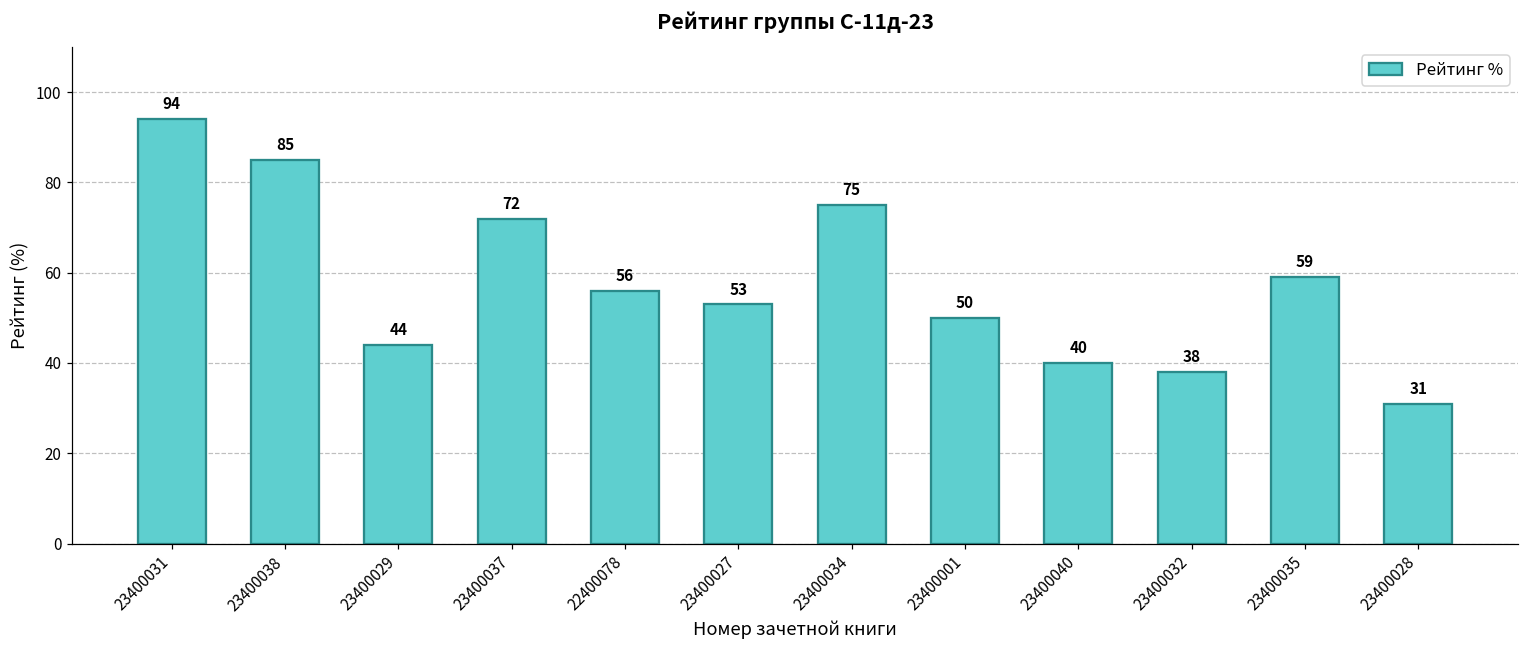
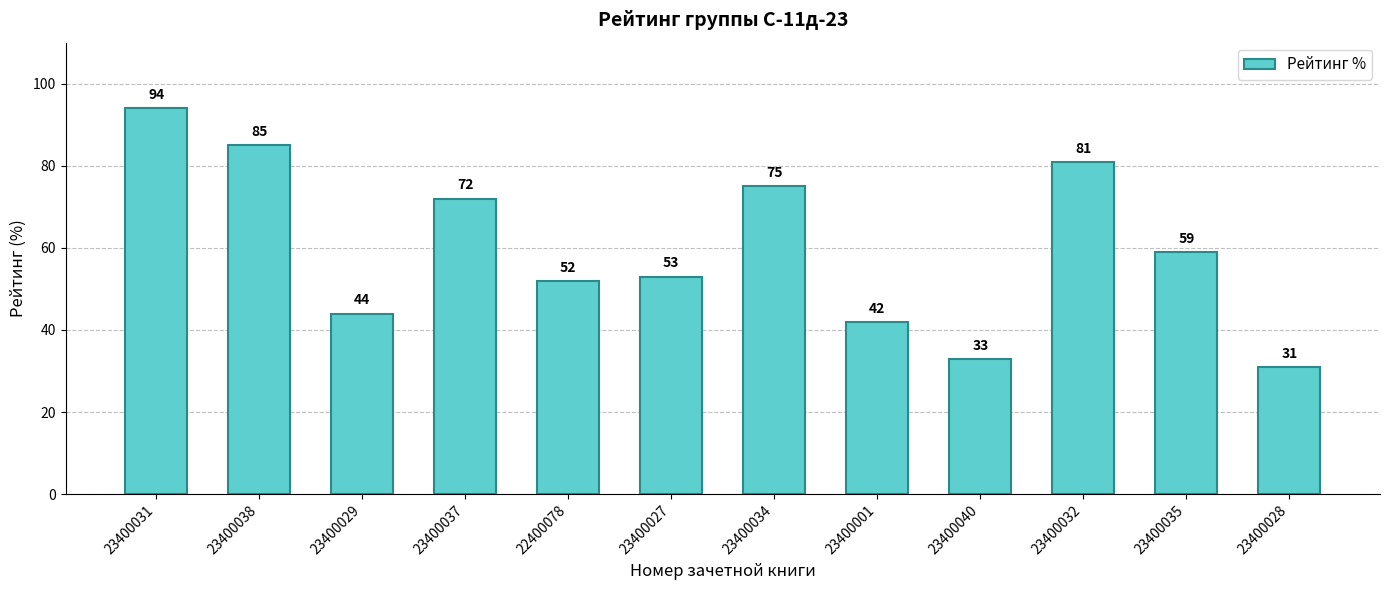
  {
    "23400031": 94,
    "23400038": 85,
    "23400029": 44,
    "23400037": 72,
-   "22400078": 56,
+   "22400078": 52,
    "23400027": 53,
    "23400034": 75,
-   "23400001": 50,
-   "23400040": 40,
-   "23400032": 38,
+   "23400001": 42,
+   "23400040": 33,
+   "23400032": 81,
    "23400035": 59,
    "23400028": 31
  }
